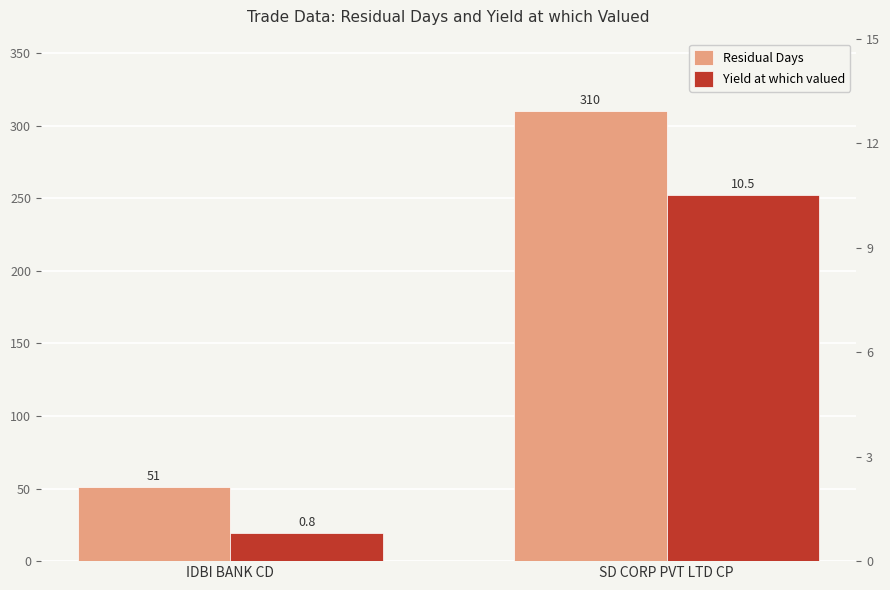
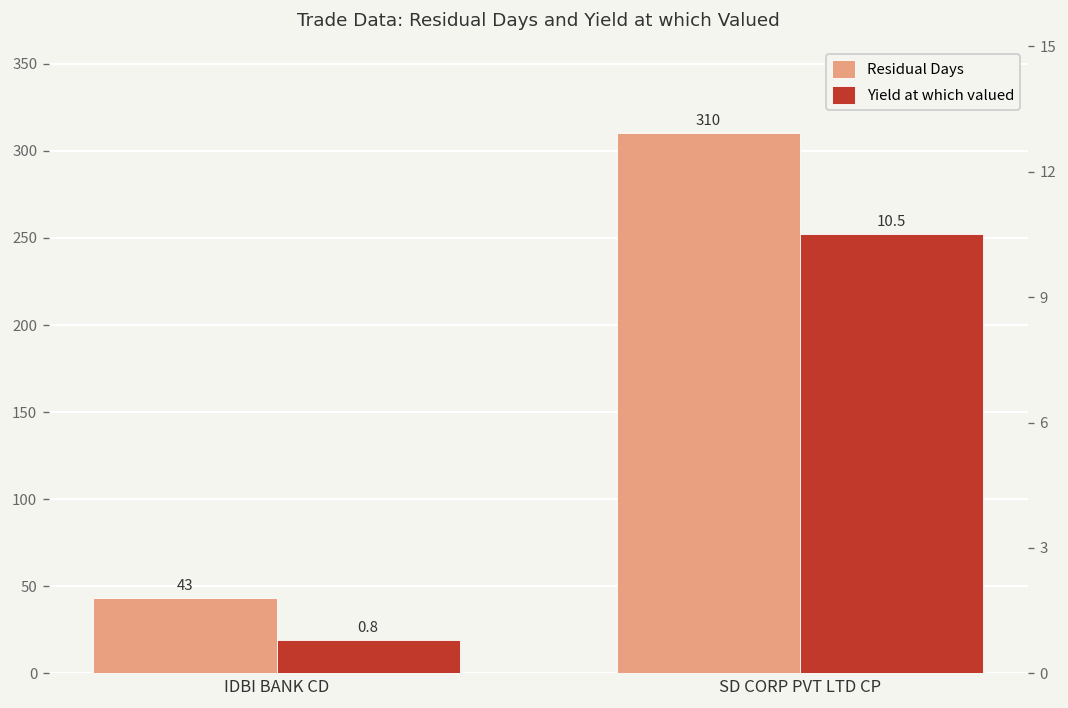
  {
    "Residual Days": {
-     "IDBI BANK CD": 51,
+     "IDBI BANK CD": 43,
      "SD CORP PVT LTD CP": 310
    },
    "Yield at which valued": {
      "IDBI BANK CD": 0.8,
      "SD CORP PVT LTD CP": 10.5
    }
  }
